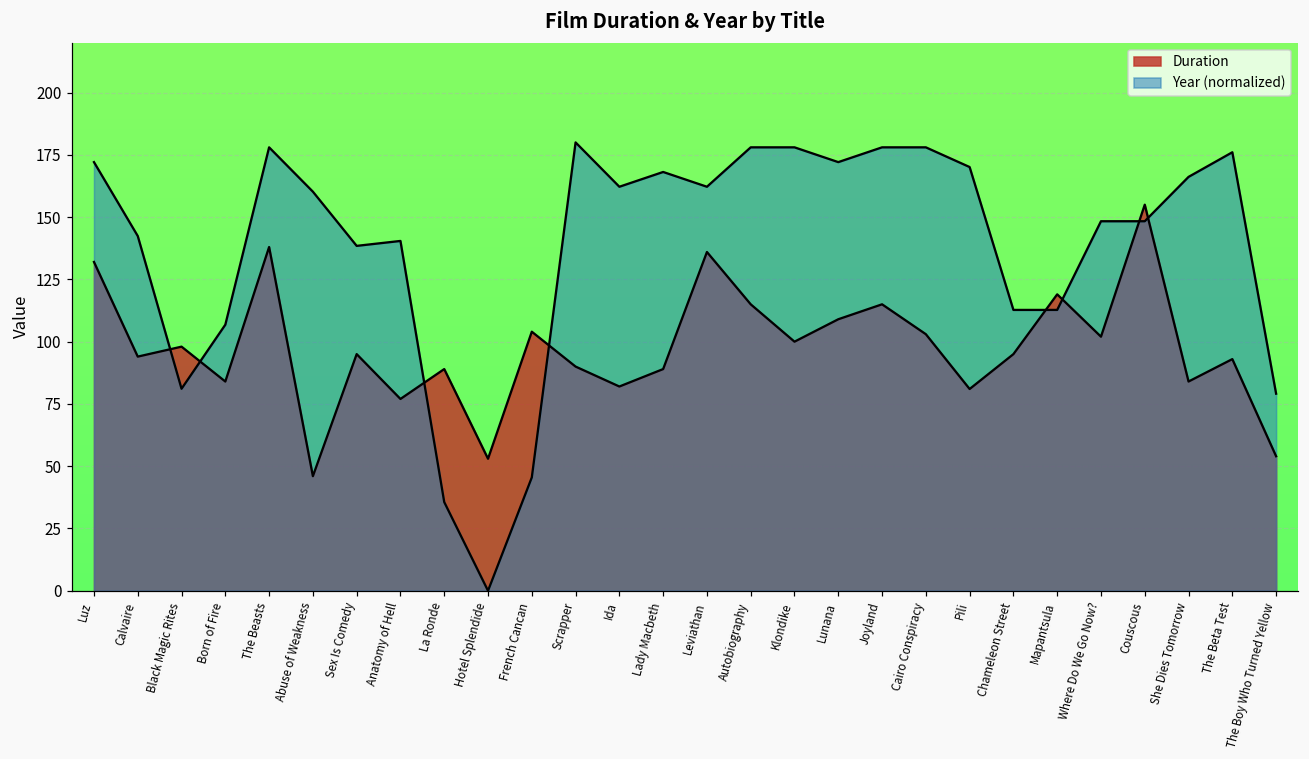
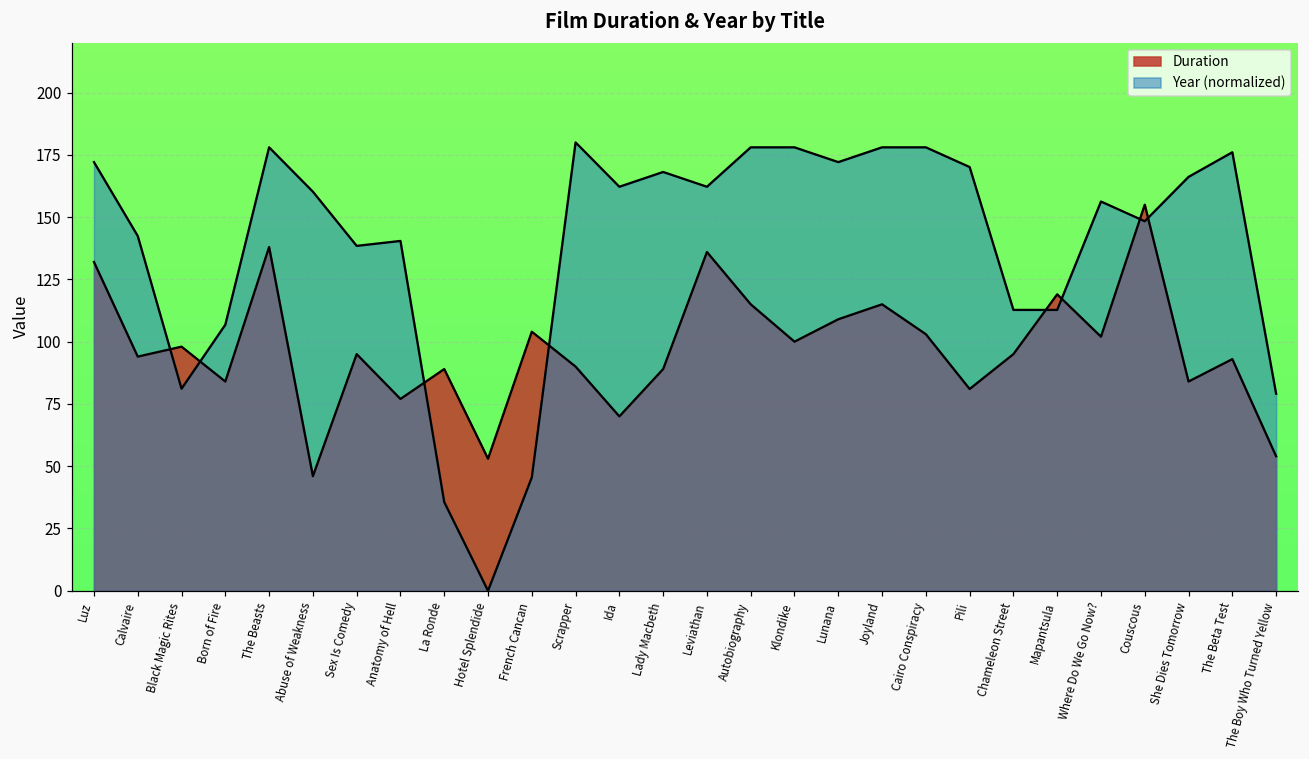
  {
    "Duration": {
      "Luz": 132,
      "Calvaire": 94,
      "Black Magic Rites": 98,
      "Born of Fire": 84,
      "The Beasts": 138,
      "Abuse of Weakness": 46,
      "Sex Is Comedy": 95,
      "Anatomy of Hell": 77,
      "La Ronde": 89,
      "Hotel Splendide": 53,
      "French Cancan": 104,
      "Scrapper": 90,
-     "Ida": 82,
+     "Ida": 70,
      "Lady Macbeth": 89,
      "Leviathan": 136,
      "Autobiography": 115,
      "Klondike": 100,
      "Lunana": 109,
      "Joyland": 115,
      "Cairo Conspiracy": 103,
      "Pili": 81,
      "Chameleon Street": 95,
      "Mapantsula": 119,
      "Where Do We Go Now?": 102,
      "Couscous": 155,
      "She Dies Tomorrow": 84,
      "The Beta Test": 93,
      "The Boy Who Turned Yellow": 54
    },
    "Year (normalized)": {
      "Luz": 172,
      "Calvaire": 142,
      "Black Magic Rites": 81,
      "Born of Fire": 107,
      "The Beasts": 178,
      "Abuse of Weakness": 160,
      "Sex Is Comedy": 138,
      "Anatomy of Hell": 140,
      "La Ronde": 36,
      "Hotel Splendide": 0,
      "French Cancan": 45,
      "Scrapper": 180,
      "Ida": 162,
      "Lady Macbeth": 168,
      "Leviathan": 162,
      "Autobiography": 178,
      "Klondike": 178,
      "Lunana": 172,
      "Joyland": 178,
      "Cairo Conspiracy": 178,
      "Pili": 170,
      "Chameleon Street": 113,
      "Mapantsula": 113,
-     "Where Do We Go Now?": 148,
+     "Where Do We Go Now?": 156,
      "Couscous": 148,
      "She Dies Tomorrow": 166,
      "The Beta Test": 176,
      "The Boy Who Turned Yellow": 79
    }
  }
